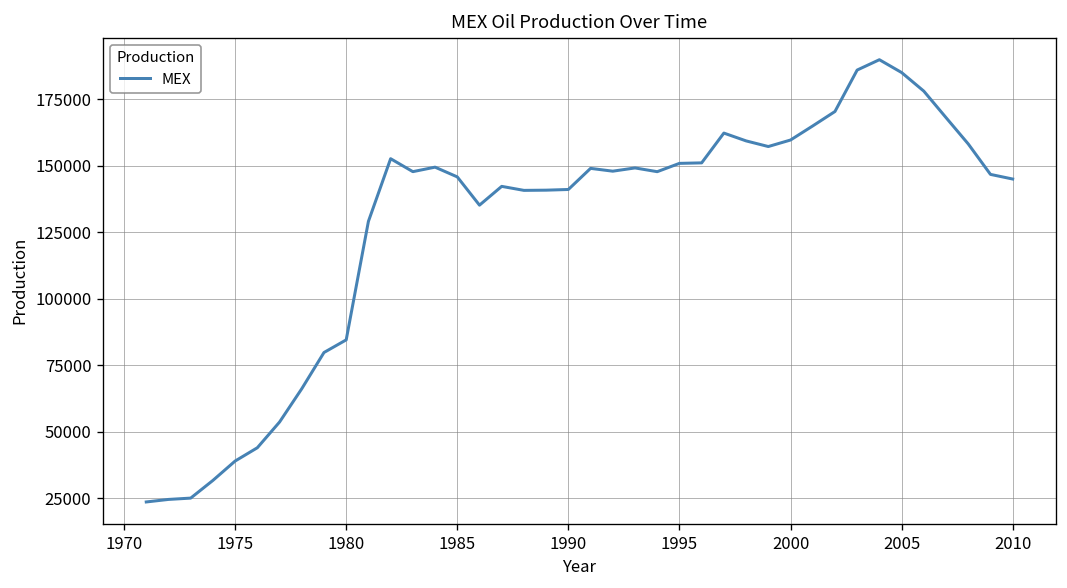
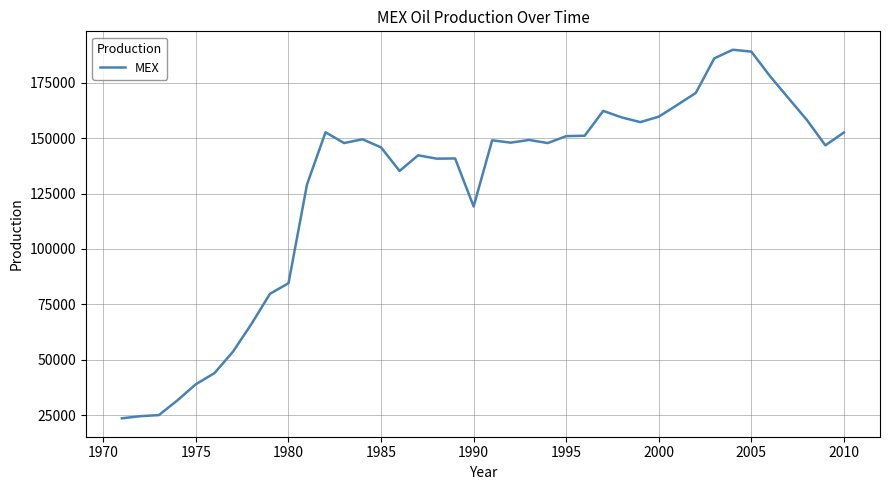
  {
    "1975": 39000,
    "1980": 85000,
    "1985": 146000,
-   "1990": 141000,
+   "1990": 119000,
    "1995": 151000,
    "2000": 160000,
-   "2005": 185000,
-   "2010": 145000
+   "2005": 189000,
+   "2010": 153000
  }
